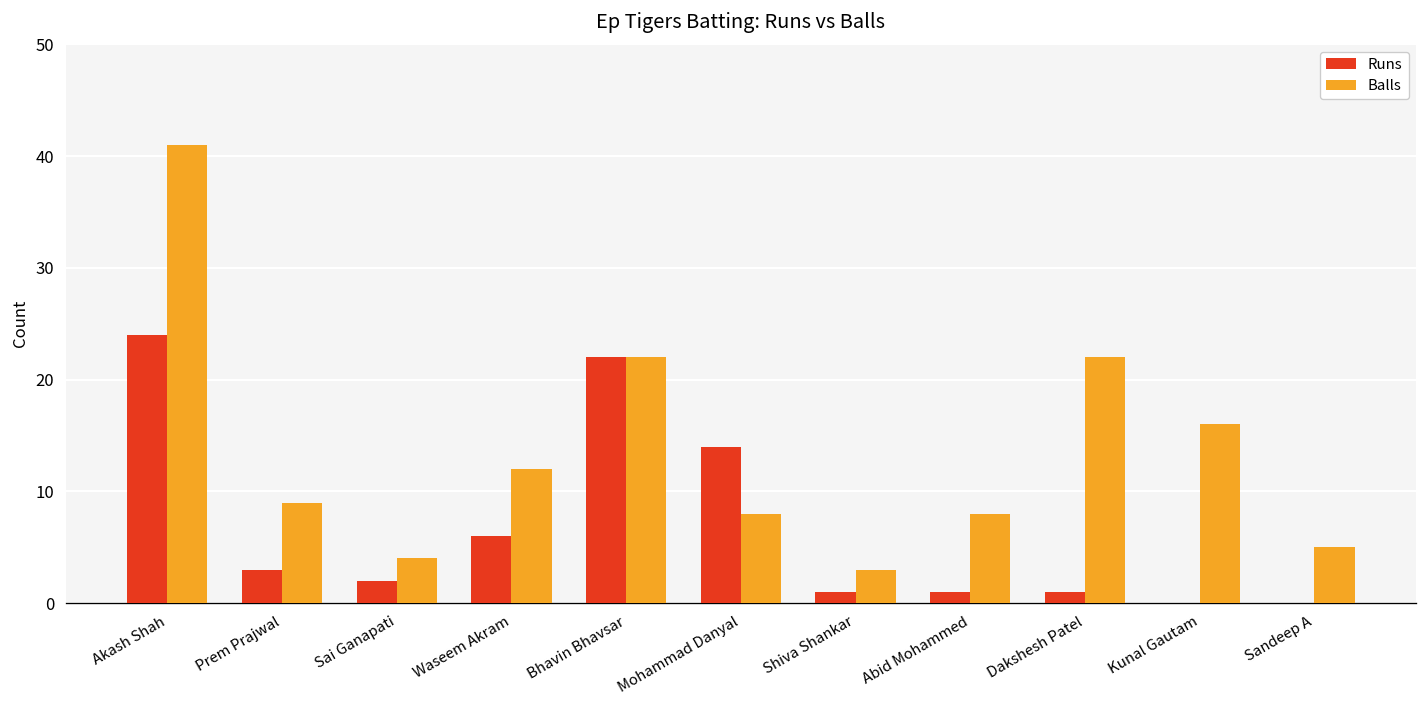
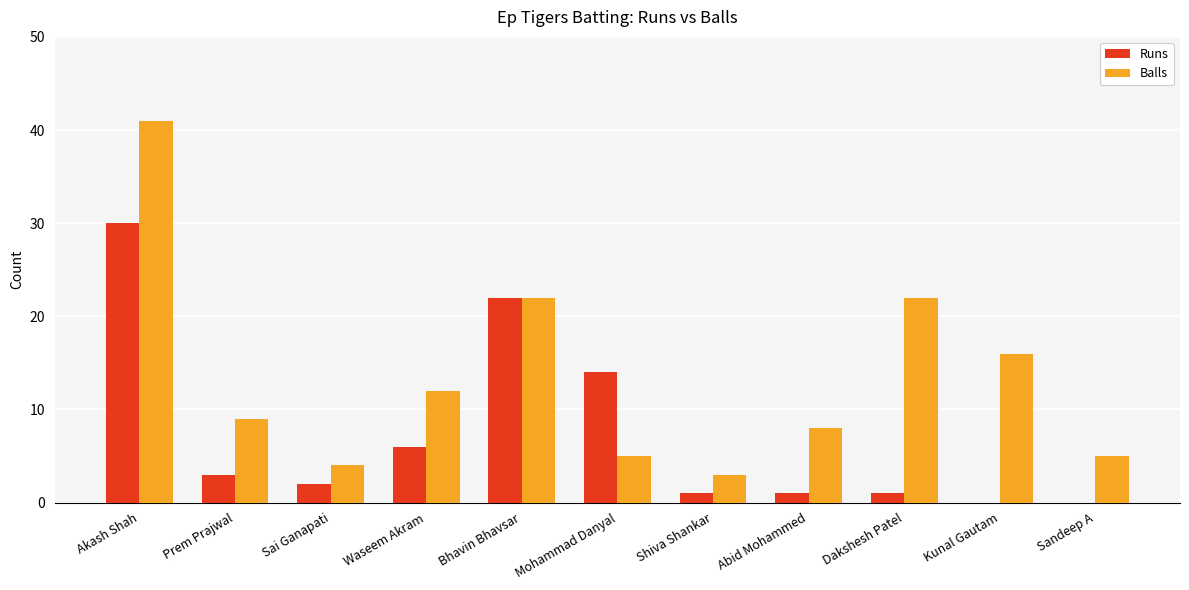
  {
    "Runs": {
-     "Akash Shah": 24,
+     "Akash Shah": 30,
      "Prem Prajwal": 3,
      "Sai Ganapati": 2,
      "Waseem Akram": 6,
      "Bhavin Bhavsar": 22,
      "Mohammad Danyal": 14,
      "Shiva Shankar": 1,
      "Abid Mohammed": 1,
      "Dakshesh Patel": 1,
      "Kunal Gautam": 0,
      "Sandeep A": 0
    },
    "Balls": {
      "Akash Shah": 41,
      "Prem Prajwal": 9,
      "Sai Ganapati": 4,
      "Waseem Akram": 12,
      "Bhavin Bhavsar": 22,
-     "Mohammad Danyal": 8,
+     "Mohammad Danyal": 5,
      "Shiva Shankar": 3,
      "Abid Mohammed": 8,
      "Dakshesh Patel": 22,
      "Kunal Gautam": 16,
      "Sandeep A": 5
    }
  }
